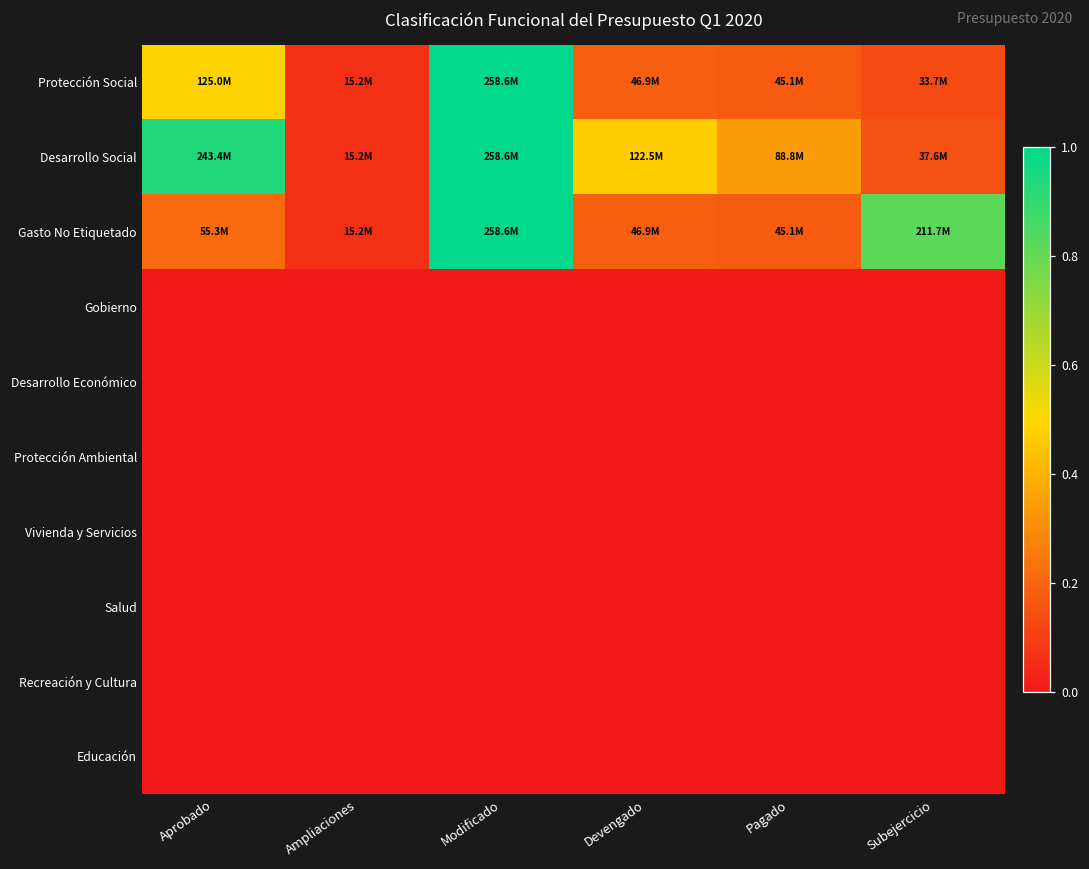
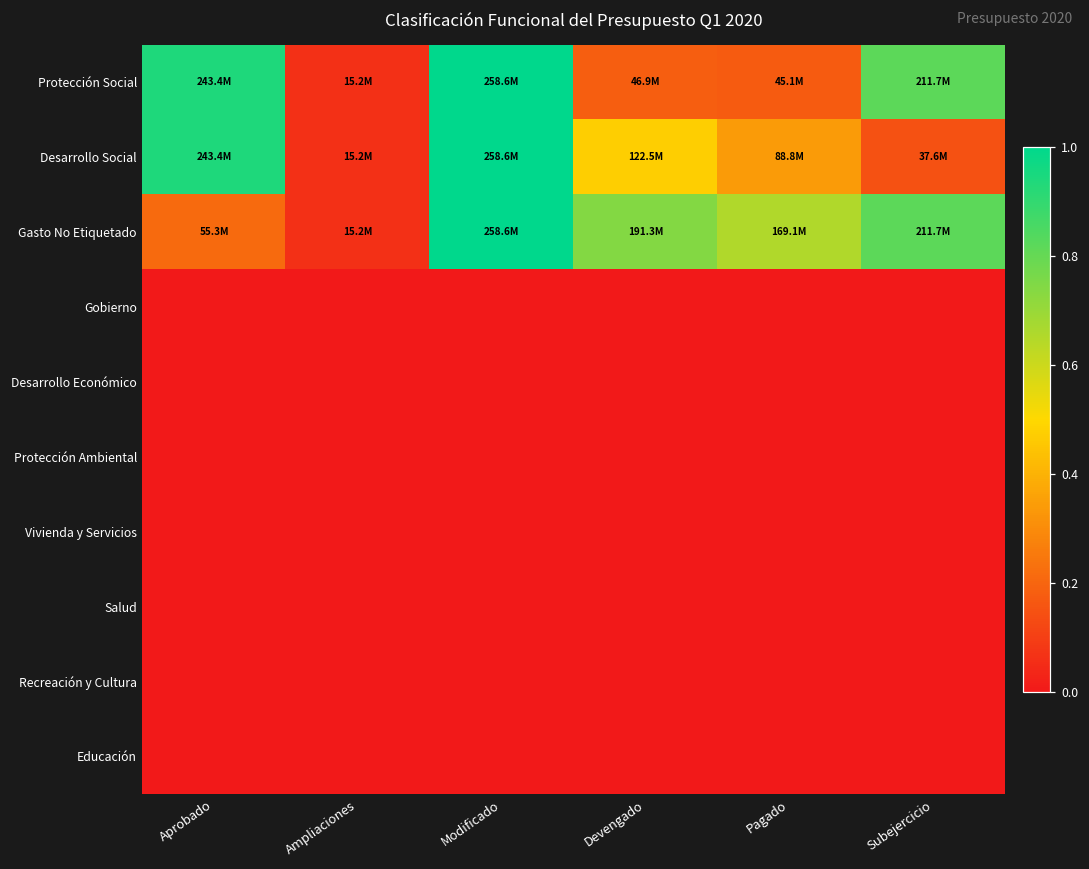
  {
    "Protección Social": {
-     "Aprobado": "125.0M",
+     "Aprobado": "243.4M",
      "Ampliaciones": "15.2M",
      "Modificado": "258.6M",
      "Devengado": "46.9M",
      "Pagado": "45.1M",
-     "Subejercicio": "33.7M"
+     "Subejercicio": "211.7M"
    },
    "Desarrollo Social": {
      "Aprobado": "243.4M",
      "Ampliaciones": "15.2M",
      "Modificado": "258.6M",
      "Devengado": "122.5M",
      "Pagado": "88.8M",
      "Subejercicio": "37.6M"
    },
    "Gasto No Etiquetado": {
      "Aprobado": "55.3M",
      "Ampliaciones": "15.2M",
      "Modificado": "258.6M",
-     "Devengado": "46.9M",
-     "Pagado": "45.1M",
+     "Devengado": "191.3M",
+     "Pagado": "169.1M",
      "Subejercicio": "211.7M"
    }
  }
